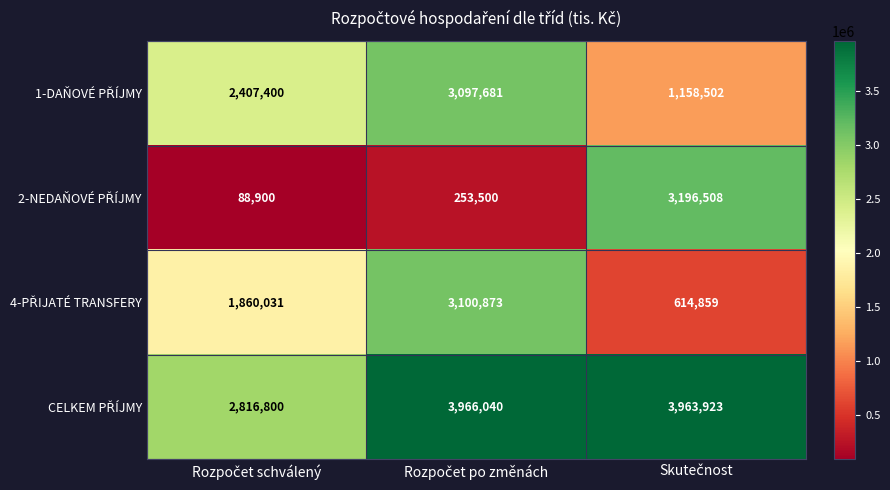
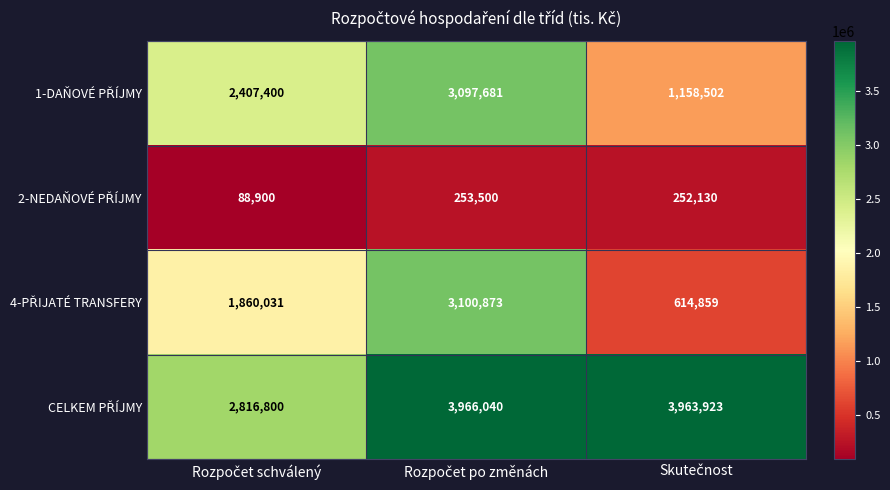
  {
    "1-DAŇOVÉ PŘÍJMY": {
      "Rozpočet schválený": "2,407,400",
      "Rozpočet po změnách": "3,097,681",
      "Skutečnost": "1,158,502"
    },
    "2-NEDAŇOVÉ PŘÍJMY": {
      "Rozpočet schválený": "88,900",
      "Rozpočet po změnách": "253,500",
-     "Skutečnost": "3,196,508"
+     "Skutečnost": "252,130"
    },
    "4-PŘIJATÉ TRANSFERY": {
      "Rozpočet schválený": "1,860,031",
      "Rozpočet po změnách": "3,100,873",
      "Skutečnost": "614,859"
    },
    "CELKEM PŘÍJMY": {
      "Rozpočet schválený": "2,816,800",
      "Rozpočet po změnách": "3,966,040",
      "Skutečnost": "3,963,923"
    }
  }
